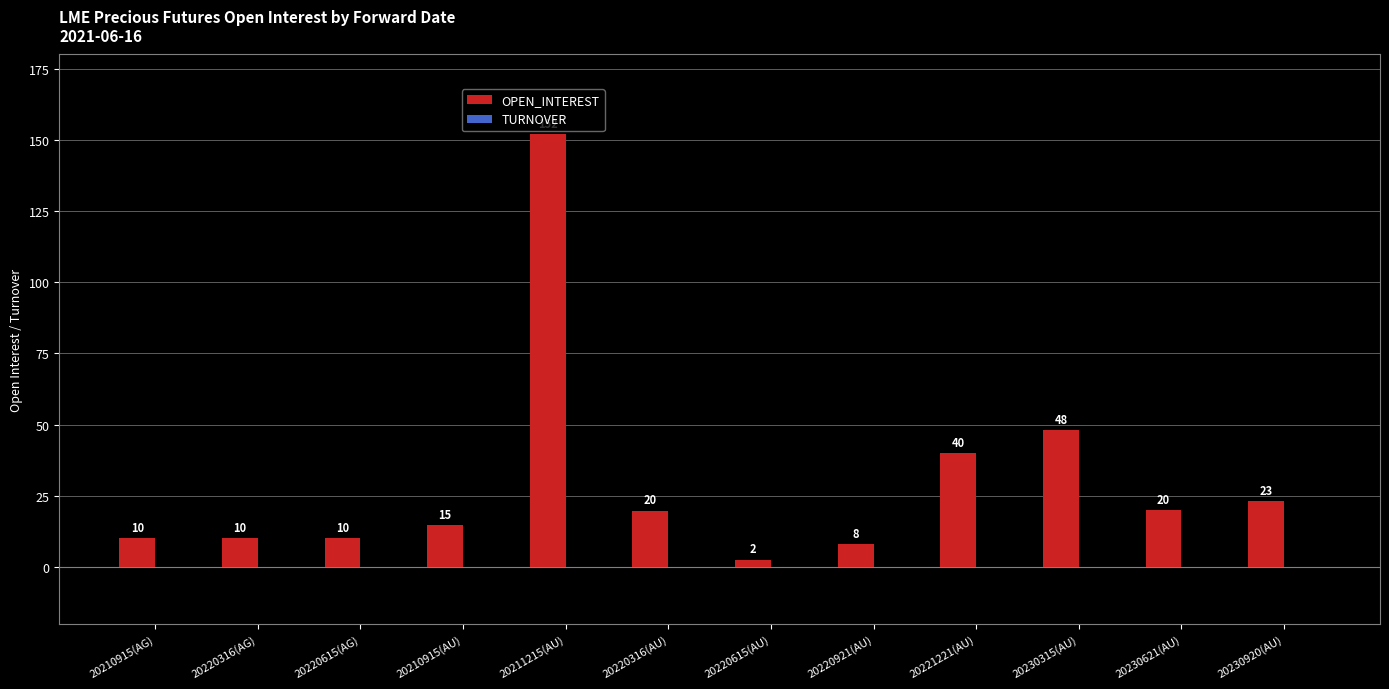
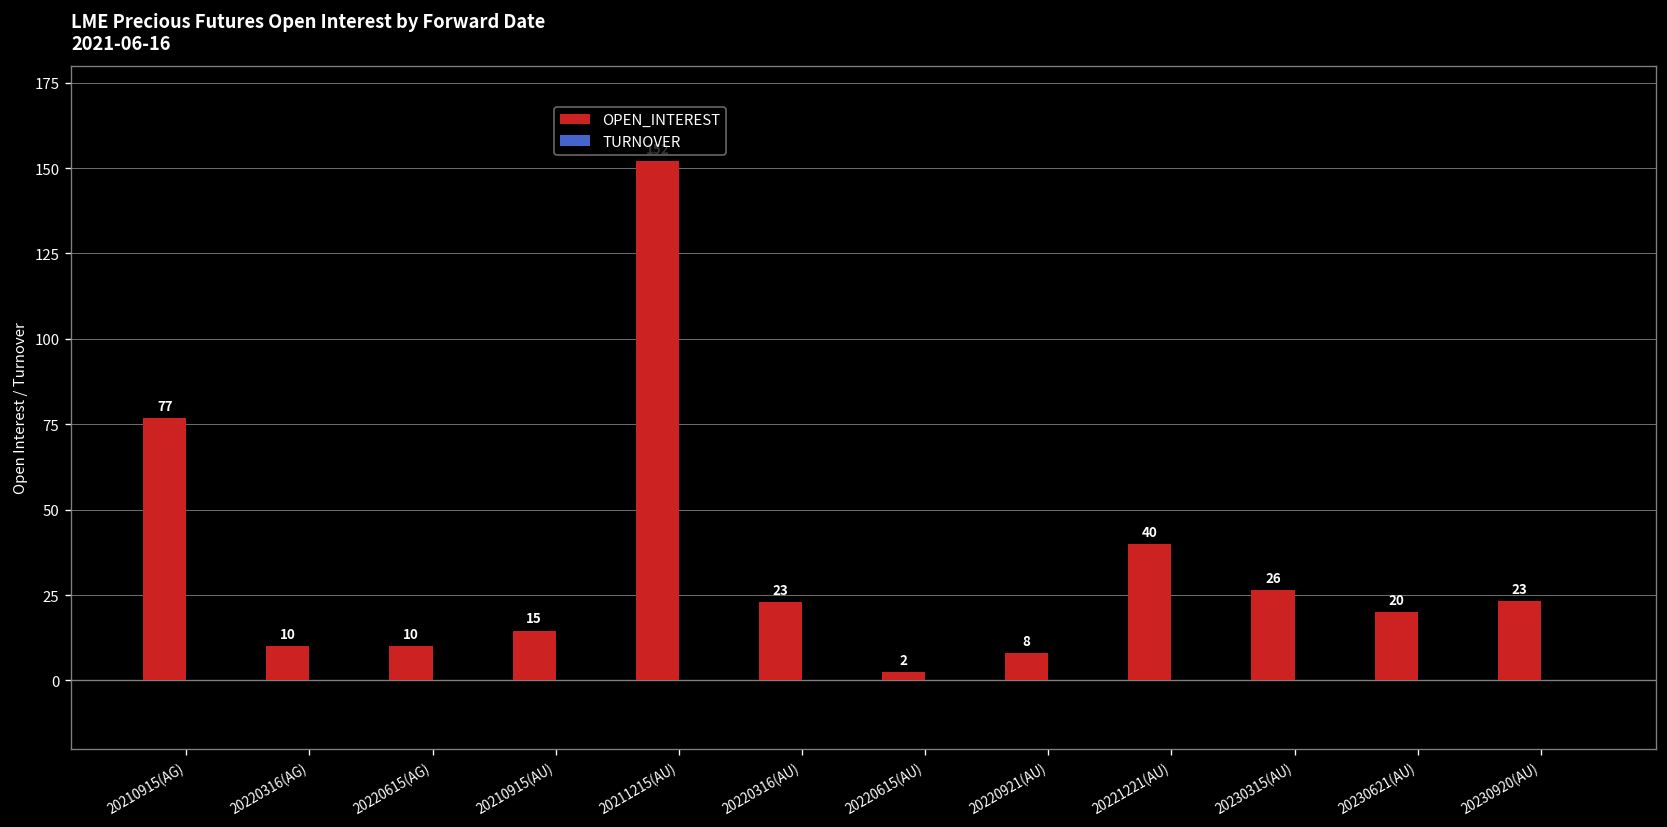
  {
    "OPEN_INTEREST": {
-     "20210915(AG)": 10,
+     "20210915(AG)": 77,
      "20220316(AG)": 10,
      "20220615(AG)": 10,
      "20210915(AU)": 15,
-     "20220316(AU)": 20,
+     "20220316(AU)": 23,
      "20220615(AU)": 2,
      "20220921(AU)": 8,
      "20221221(AU)": 40,
-     "20230315(AU)": 48,
+     "20230315(AU)": 26,
      "20230621(AU)": 20,
      "20230920(AU)": 23
    },
    "TURNOVER": {
      "20210915(AG)": 0,
      "20220316(AG)": 0,
      "20220615(AG)": 0,
      "20210915(AU)": 0,
      "20211215(AU)": 0,
      "20220316(AU)": 0,
      "20220615(AU)": 0,
      "20220921(AU)": 0,
      "20221221(AU)": 0,
      "20230315(AU)": 0,
      "20230621(AU)": 0,
      "20230920(AU)": 0
    }
  }
